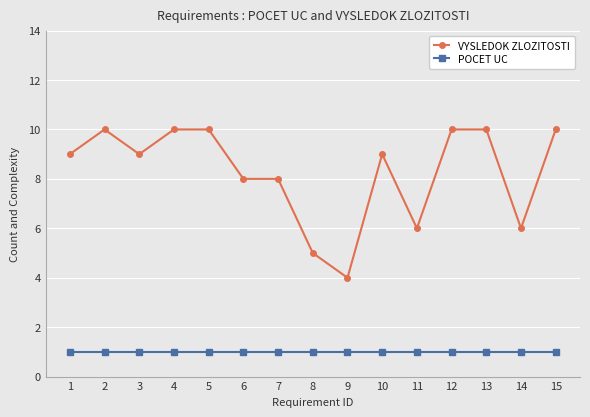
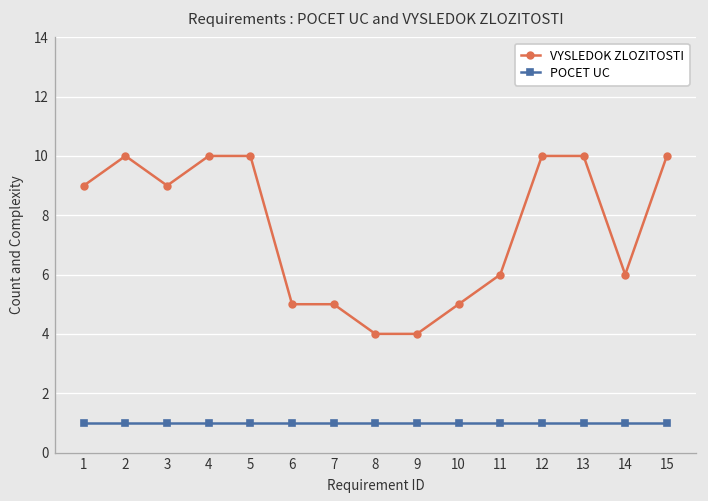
  {
    "VYSLEDOK ZLOZITOSTI": {
      "1": 9,
      "2": 10,
      "3": 9,
      "4": 10,
      "5": 10,
-     "6": 8,
-     "7": 8,
-     "8": 5,
+     "6": 5,
+     "7": 5,
+     "8": 4,
      "9": 4,
-     "10": 9,
+     "10": 5,
      "11": 6,
      "12": 10,
      "13": 10,
      "14": 6,
      "15": 10
    },
    "POCET UC": {
      "1": 1,
      "2": 1,
      "3": 1,
      "4": 1,
      "5": 1,
      "6": 1,
      "7": 1,
      "8": 1,
      "9": 1,
      "10": 1,
      "11": 1,
      "12": 1,
      "13": 1,
      "14": 1,
      "15": 1
    }
  }
